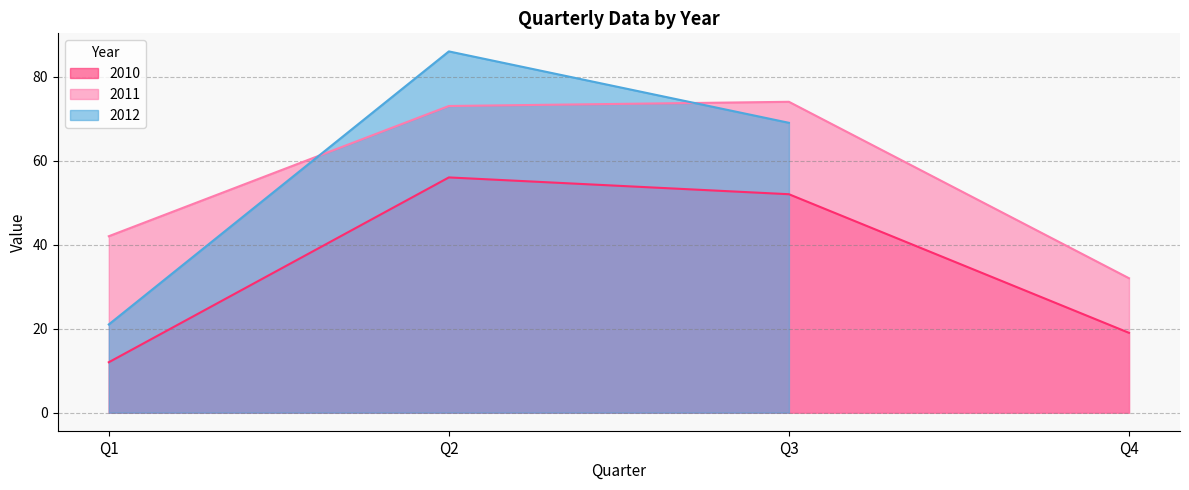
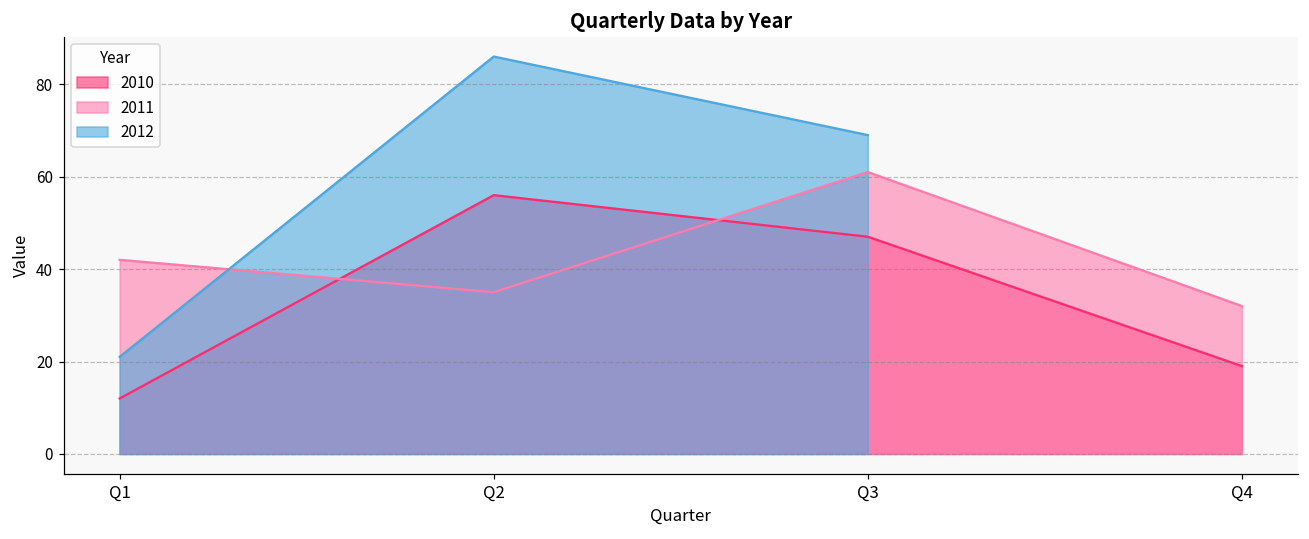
  {
    "2010": {
      "Q1": 12,
      "Q2": 56,
-     "Q3": 52,
+     "Q3": 47,
      "Q4": 19
    },
    "2011": {
      "Q1": 42,
-     "Q2": 73,
-     "Q3": 74,
+     "Q2": 35,
+     "Q3": 61,
      "Q4": 32
    },
    "2012": {
      "Q1": 21,
      "Q2": 86,
      "Q3": 69
    }
  }
